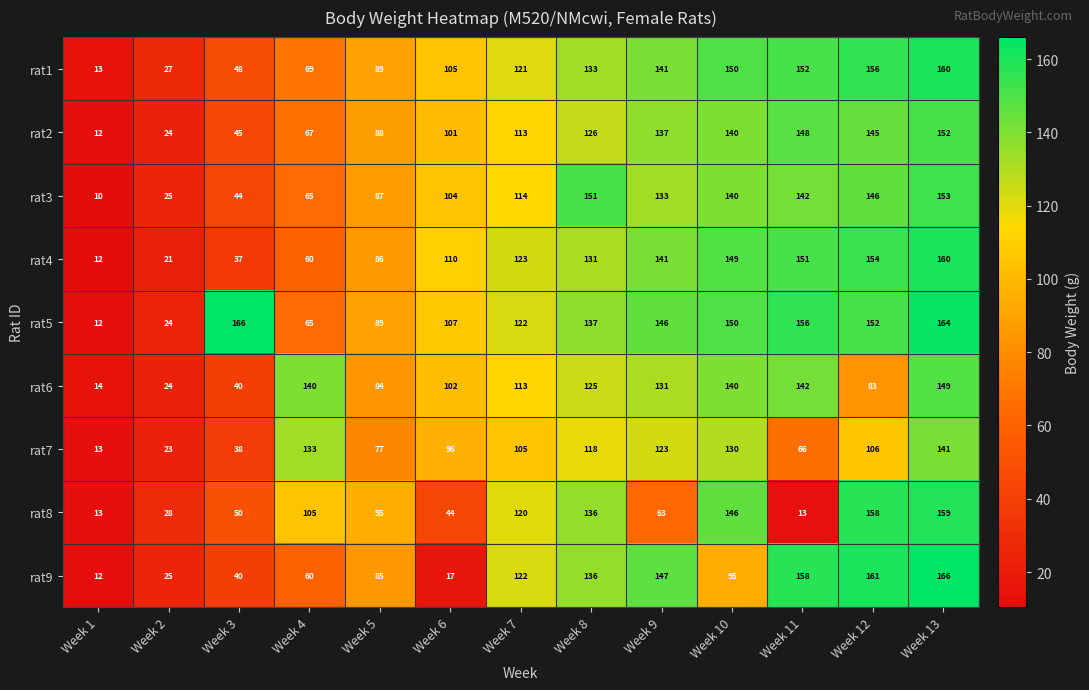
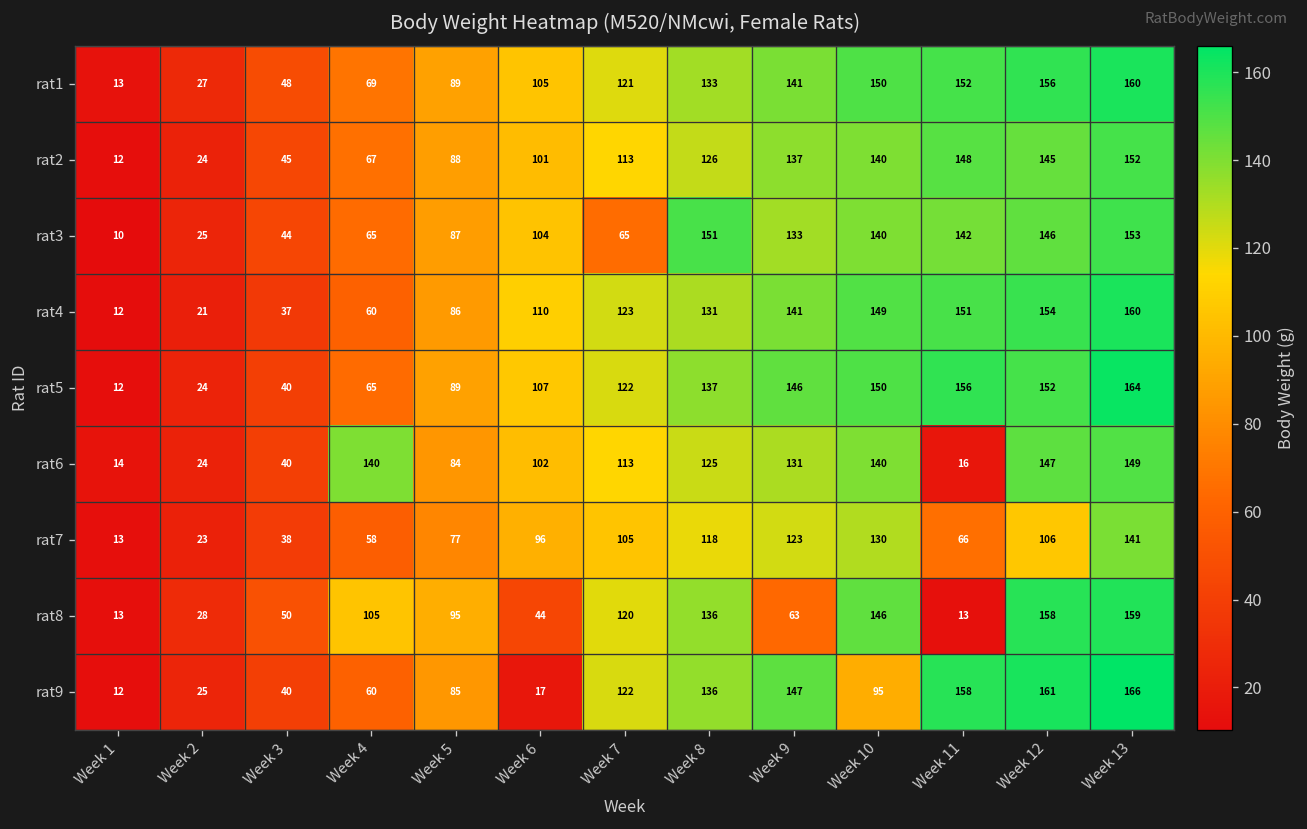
  {
    "rat1": {
      "Week 1": 13,
      "Week 2": 27,
      "Week 3": 48,
      "Week 4": 69,
      "Week 5": 89,
      "Week 6": 105,
      "Week 7": 121,
      "Week 8": 133,
      "Week 9": 141,
      "Week 10": 150,
      "Week 11": 152,
      "Week 12": 156,
      "Week 13": 160
    },
    "rat2": {
      "Week 1": 12,
      "Week 2": 24,
      "Week 3": 45,
      "Week 4": 67,
      "Week 5": 88,
      "Week 6": 101,
      "Week 7": 113,
      "Week 8": 126,
      "Week 9": 137,
      "Week 10": 140,
      "Week 11": 148,
      "Week 12": 145,
      "Week 13": 152
    },
    "rat3": {
      "Week 1": 10,
      "Week 2": 25,
      "Week 3": 44,
      "Week 4": 65,
      "Week 5": 87,
      "Week 6": 104,
-     "Week 7": 114,
+     "Week 7": 65,
      "Week 8": 151,
      "Week 9": 133,
      "Week 10": 140,
      "Week 11": 142,
      "Week 12": 146,
      "Week 13": 153
    },
    "rat4": {
      "Week 1": 12,
      "Week 2": 21,
      "Week 3": 37,
      "Week 4": 60,
      "Week 5": 86,
      "Week 6": 110,
      "Week 7": 123,
      "Week 8": 131,
      "Week 9": 141,
      "Week 10": 149,
      "Week 11": 151,
      "Week 12": 154,
      "Week 13": 160
    },
    "rat5": {
      "Week 1": 12,
      "Week 2": 24,
-     "Week 3": 166,
+     "Week 3": 40,
      "Week 4": 65,
      "Week 5": 89,
      "Week 6": 107,
      "Week 7": 122,
      "Week 8": 137,
      "Week 9": 146,
      "Week 10": 150,
      "Week 11": 156,
      "Week 12": 152,
      "Week 13": 164
    },
    "rat6": {
      "Week 1": 14,
      "Week 2": 24,
      "Week 3": 40,
      "Week 4": 140,
      "Week 5": 84,
      "Week 6": 102,
      "Week 7": 113,
      "Week 8": 125,
      "Week 9": 131,
      "Week 10": 140,
-     "Week 11": 142,
-     "Week 12": 83,
+     "Week 11": 16,
+     "Week 12": 147,
      "Week 13": 149
    },
    "rat7": {
      "Week 1": 13,
      "Week 2": 23,
      "Week 3": 38,
-     "Week 4": 133,
+     "Week 4": 58,
      "Week 5": 77,
      "Week 6": 96,
      "Week 7": 105,
      "Week 8": 118,
      "Week 9": 123,
      "Week 10": 130,
      "Week 11": 66,
      "Week 12": 106,
      "Week 13": 141
    },
    "rat8": {
      "Week 1": 13,
      "Week 2": 28,
      "Week 3": 50,
      "Week 4": 105,
      "Week 5": 95,
      "Week 6": 44,
      "Week 7": 120,
      "Week 8": 136,
      "Week 9": 63,
      "Week 10": 146,
      "Week 11": 13,
      "Week 12": 158,
      "Week 13": 159
    },
    "rat9": {
      "Week 1": 12,
      "Week 2": 25,
      "Week 3": 40,
      "Week 4": 60,
      "Week 5": 85,
      "Week 6": 17,
      "Week 7": 122,
      "Week 8": 136,
      "Week 9": 147,
      "Week 10": 95,
      "Week 11": 158,
      "Week 12": 161,
      "Week 13": 166
    }
  }
